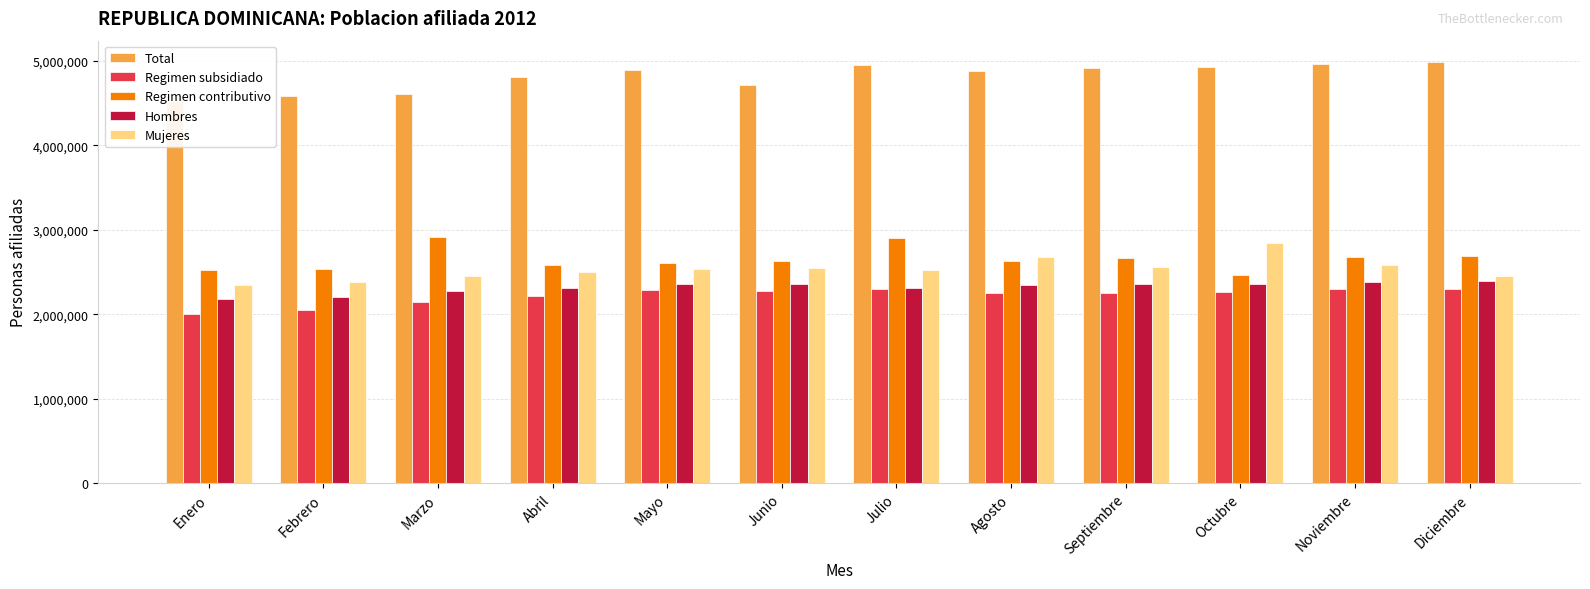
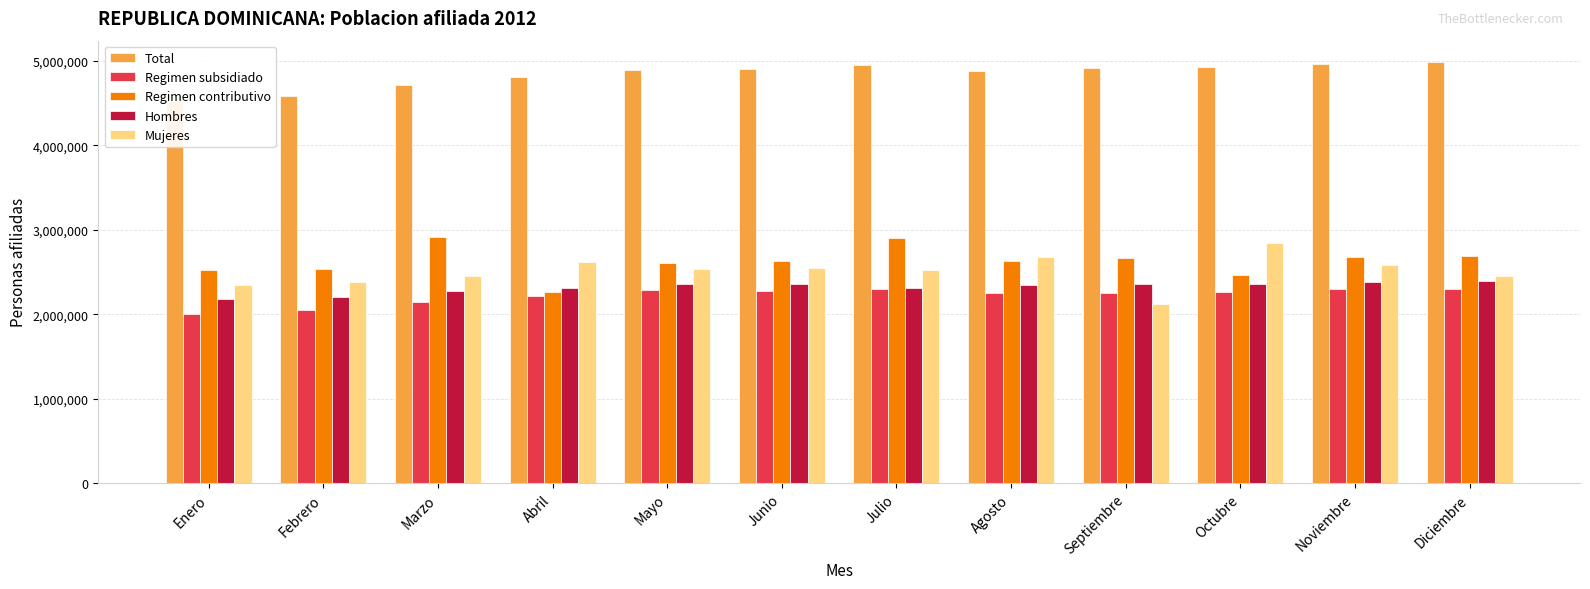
  {
    "Total": {
      "Febrero": "4,600,000",
-     "Marzo": "4,600,000",
+     "Marzo": "4,700,000",
      "Abril": "4,800,000",
      "Mayo": "4,900,000",
-     "Junio": "4,700,000",
+     "Junio": "4,900,000",
      "Julio": "5,000,000",
      "Agosto": "4,900,000",
      "Septiembre": "4,900,000",
      "Octubre": "4,900,000",
      "Noviembre": "5,000,000",
      "Diciembre": "5,000,000"
    },
    "Regimen contributivo": {
      "Enero": "2,500,000",
      "Febrero": "2,500,000",
      "Marzo": "2,900,000",
-     "Abril": "2,600,000",
+     "Abril": "2,300,000",
      "Mayo": "2,600,000",
      "Junio": "2,600,000",
      "Julio": "2,900,000",
      "Agosto": "2,600,000",
      "Septiembre": "2,700,000",
      "Octubre": "2,500,000",
      "Noviembre": "2,700,000",
      "Diciembre": "2,700,000"
    },
    "Mujeres": {
      "Enero": "2,300,000",
      "Febrero": "2,400,000",
      "Marzo": "2,400,000",
-     "Abril": "2,500,000",
+     "Abril": "2,600,000",
      "Mayo": "2,500,000",
      "Junio": "2,500,000",
      "Julio": "2,500,000",
      "Agosto": "2,700,000",
-     "Septiembre": "2,600,000",
+     "Septiembre": "2,100,000",
      "Octubre": "2,800,000",
      "Noviembre": "2,600,000",
      "Diciembre": "2,500,000"
    }
  }
